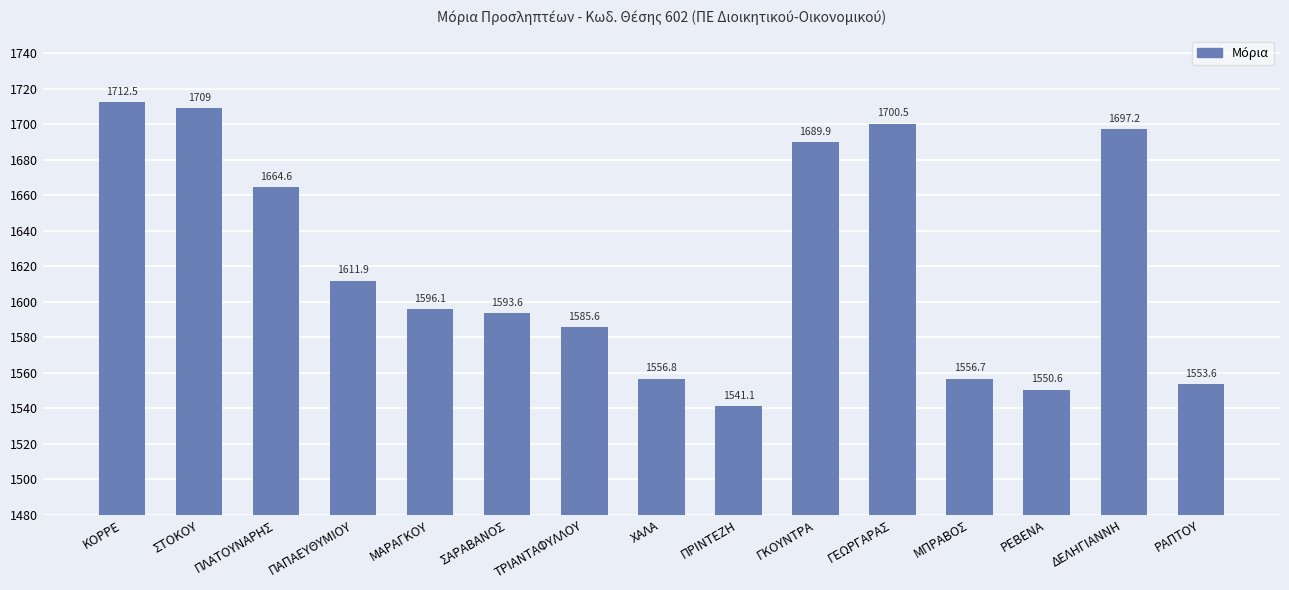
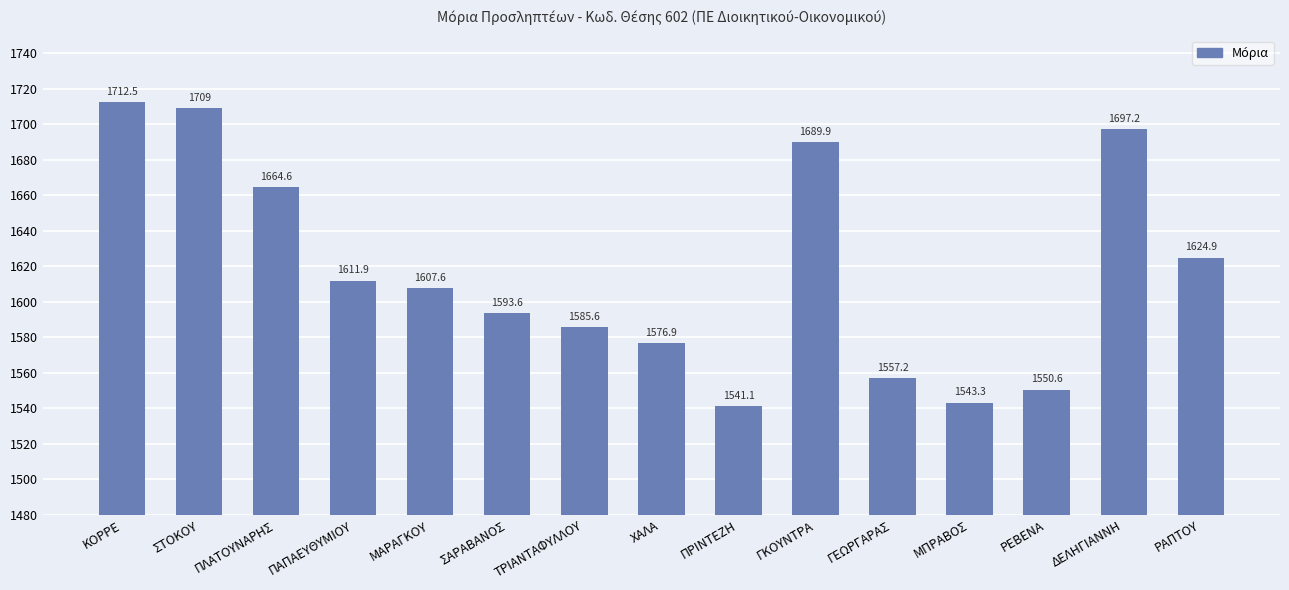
  {
    "ΚΟΡΡΕ": 1712.5,
    "ΣΤΟΚΟΥ": 1709,
    "ΠΛΑΤΟΥΝΑΡΗΣ": 1664.6,
    "ΠΑΠΑΕΥΘΥΜΙΟΥ": 1611.9,
-   "ΜΑΡΑΓΚΟΥ": 1596.1,
+   "ΜΑΡΑΓΚΟΥ": 1607.6,
    "ΣΑΡΑΒΑΝΟΣ": 1593.6,
    "ΤΡΙΑΝΤΑΦΥΛΛΟΥ": 1585.6,
-   "ΧΑΛΑ": 1556.8,
+   "ΧΑΛΑ": 1576.9,
    "ΠΡΙΝΤΕΖΗ": 1541.1,
    "ΓΚΟΥΝΤΡΑ": 1689.9,
-   "ΓΕΩΡΓΑΡΑΣ": 1700.5,
-   "ΜΠΡΑΒΟΣ": 1556.7,
+   "ΓΕΩΡΓΑΡΑΣ": 1557.2,
+   "ΜΠΡΑΒΟΣ": 1543.3,
    "ΡΕΒΕΝΑ": 1550.6,
    "ΔΕΛΗΓΙΑΝΝΗ": 1697.2,
-   "ΡΑΠΤΟΥ": 1553.6
+   "ΡΑΠΤΟΥ": 1624.9
  }
